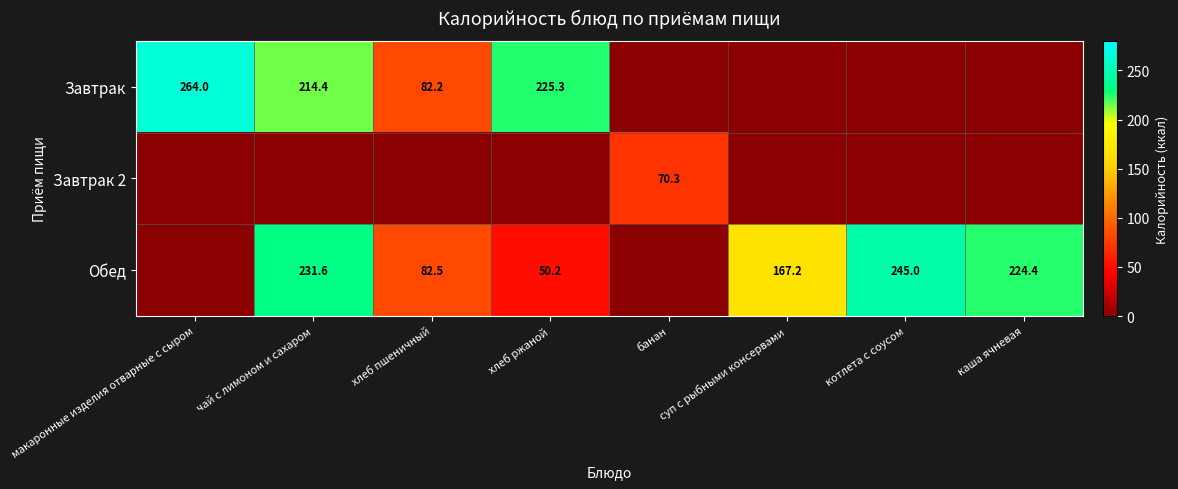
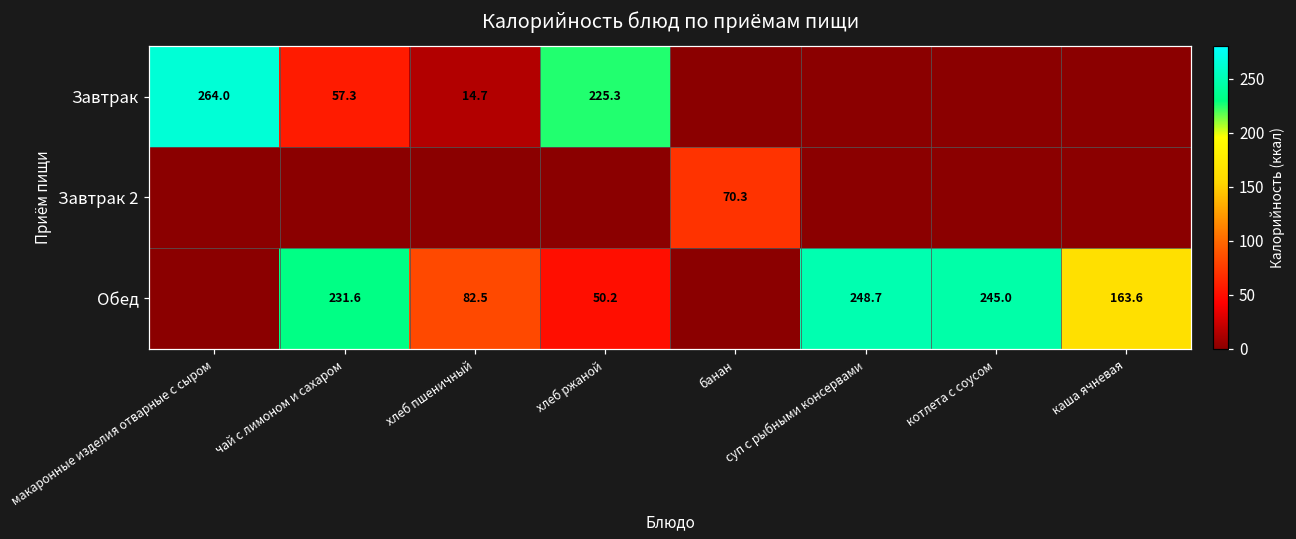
  {
    "Завтрак": {
      "макаронные изделия отварные с сыром": 264.0,
-     "чай с лимоном и сахаром": 214.4,
-     "хлеб пшеничный": 82.2,
+     "чай с лимоном и сахаром": 57.3,
+     "хлеб пшеничный": 14.7,
      "хлеб ржаной": 225.3
    },
    "Завтрак 2": {
      "банан": 70.3
    },
    "Обед": {
      "чай с лимоном и сахаром": 231.6,
      "хлеб пшеничный": 82.5,
      "хлеб ржаной": 50.2,
-     "суп с рыбными консервами": 167.2,
+     "суп с рыбными консервами": 248.7,
      "котлета с соусом": 245.0,
-     "каша ячневая": 224.4
+     "каша ячневая": 163.6
    }
  }
